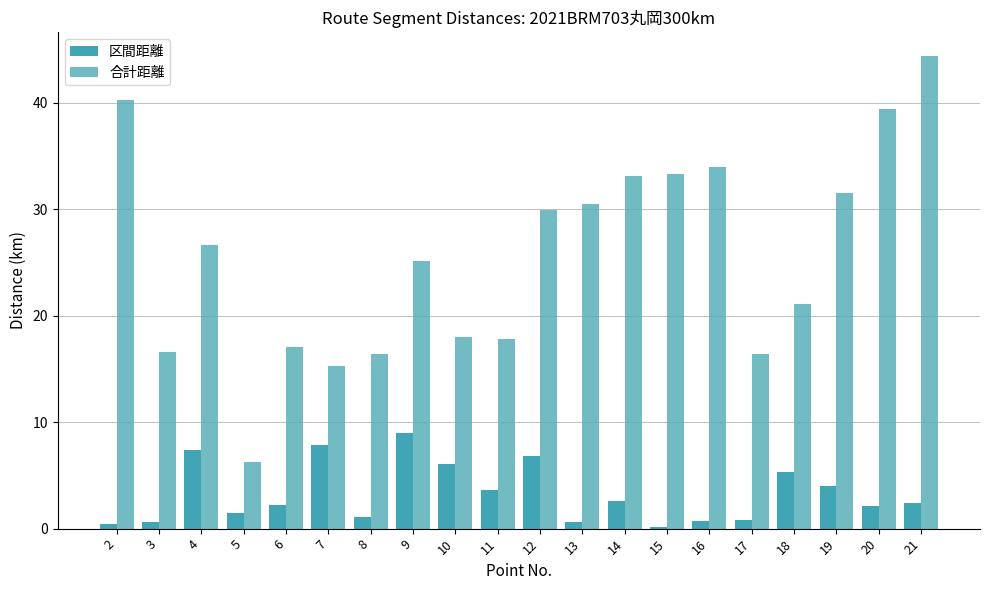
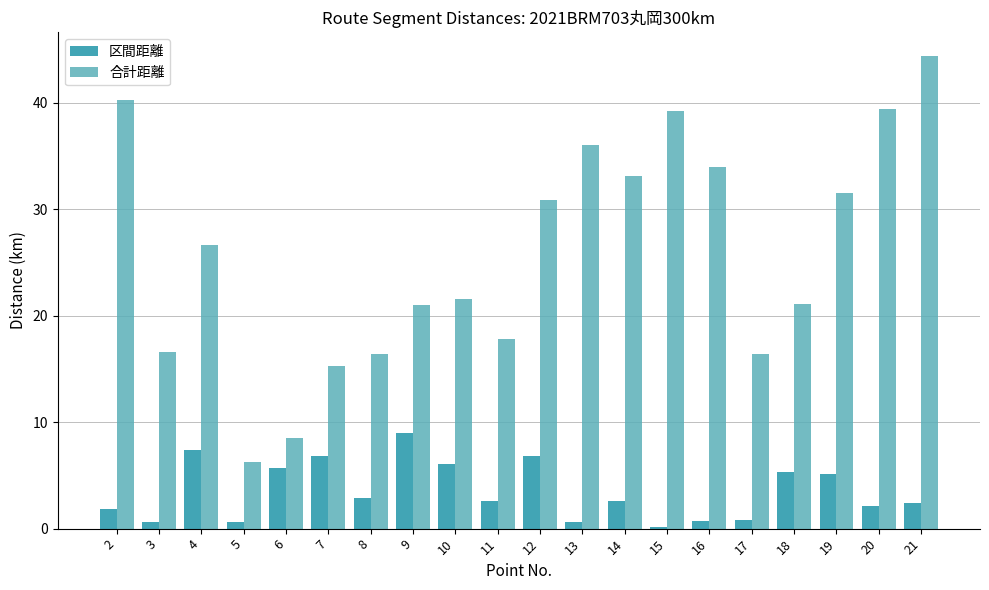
  {
    "区間距離": {
-     "2": 0.4,
+     "2": 1.8,
      "3": 0.6,
      "4": 7.4,
-     "5": 1.5,
-     "6": 2.2,
-     "7": 7.9,
-     "8": 1.1,
+     "5": 0.6,
+     "6": 5.7,
+     "7": 6.8,
+     "8": 2.9,
      "9": 9.0,
      "10": 6.1,
-     "11": 3.6,
+     "11": 2.6,
      "12": 6.8,
      "13": 0.6,
      "14": 2.6,
      "16": 0.7,
      "17": 0.8,
      "18": 5.3,
-     "19": 4.0,
+     "19": 5.1,
      "20": 2.1,
      "21": 2.4
    },
    "合計距離": {
      "2": 40.3,
      "3": 16.6,
      "4": 26.6,
      "5": 6.3,
-     "6": 17.1,
+     "6": 8.5,
      "7": 15.3,
      "8": 16.4,
-     "9": 25.1,
-     "10": 18.0,
+     "9": 21.0,
+     "10": 21.6,
      "11": 17.8,
-     "12": 29.9,
-     "13": 30.5,
+     "12": 30.9,
+     "13": 36.0,
      "14": 33.1,
-     "15": 33.3,
+     "15": 39.2,
      "16": 34.0,
      "17": 16.4,
      "18": 21.1,
      "19": 31.5,
      "20": 39.4,
      "21": 44.4
    }
  }
